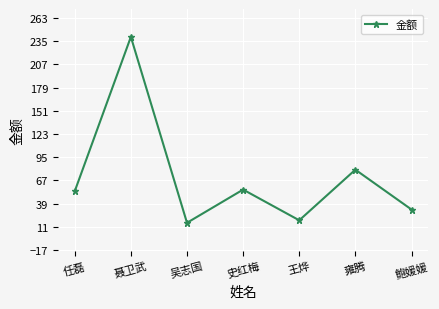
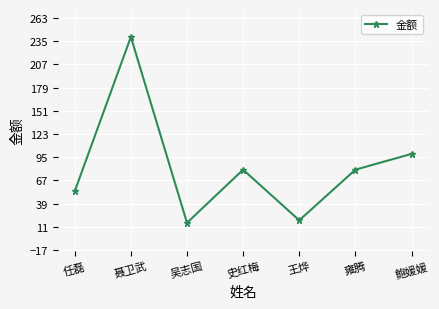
  {
    "任磊": 50,
    "聂卫武": 240,
    "吴志国": 20,
-   "史红梅": 60,
+   "史红梅": 80,
    "王烨": 20,
    "雍腾": 80,
-   "鲍媛媛": 30
+   "鲍媛媛": 100
  }
